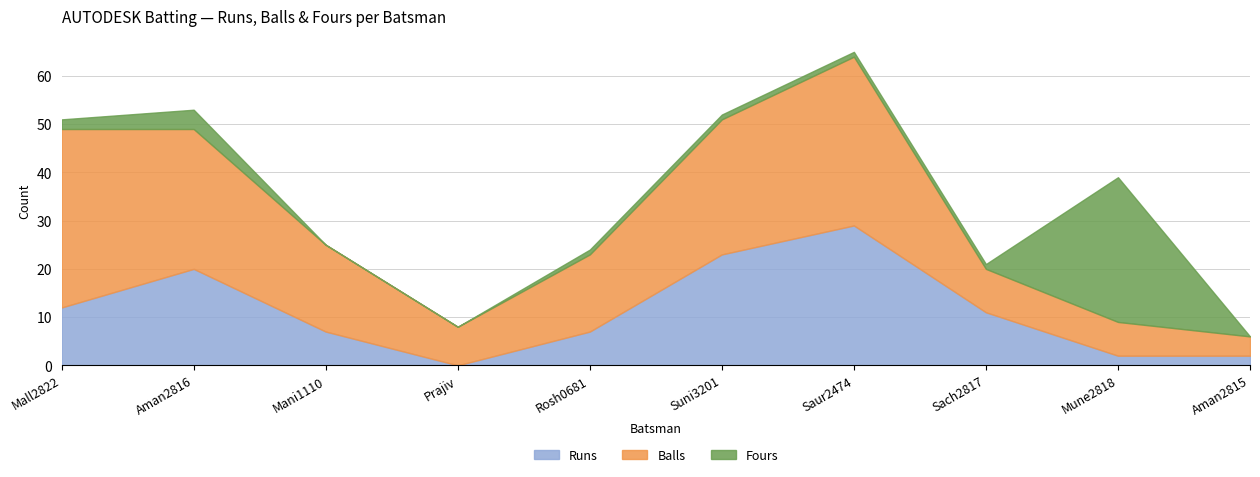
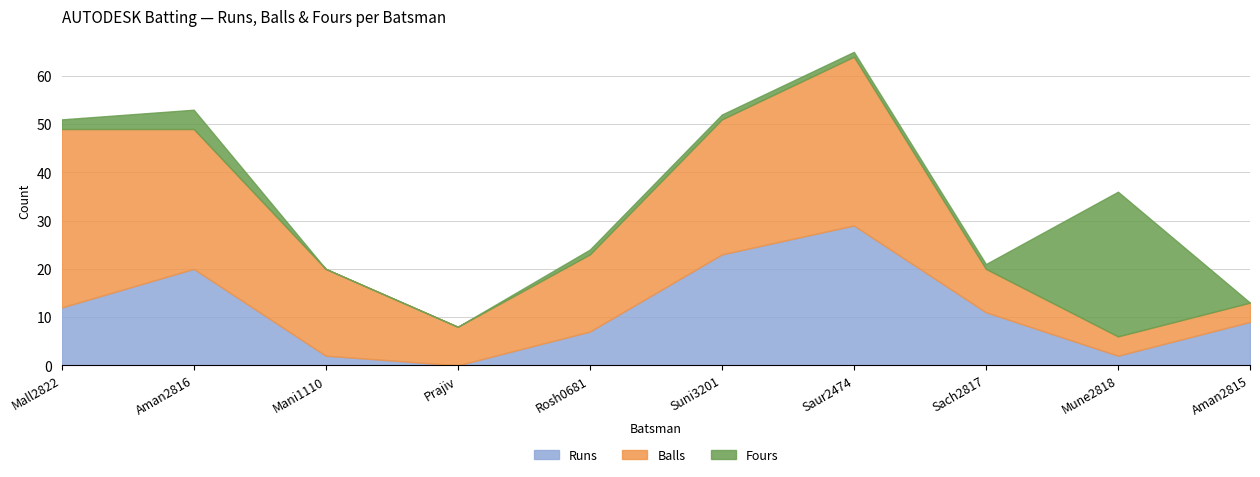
  {
    "Runs": {
      "Mall2822": 12,
      "Aman2816": 20,
-     "Mani1110": 7,
+     "Mani1110": 2,
      "Prajiv": 0,
      "Rosh0681": 7,
      "Suni3201": 23,
      "Saur2474": 29,
      "Sach2817": 11,
      "Mune2818": 2,
-     "Aman2815": 2
+     "Aman2815": 9
    },
    "Balls": {
      "Mall2822": 37,
      "Aman2816": 29,
      "Rosh0681": 16,
      "Suni3201": 28,
      "Saur2474": 35,
      "Sach2817": 9,
-     "Mune2818": 7
+     "Mune2818": 4
    },
    "Fours": {
      "Mall2822": 2,
      "Aman2816": 4,
      "Rosh0681": 1,
      "Suni3201": 1,
      "Saur2474": 1,
      "Sach2817": 1,
      "Mune2818": 30
    }
  }
